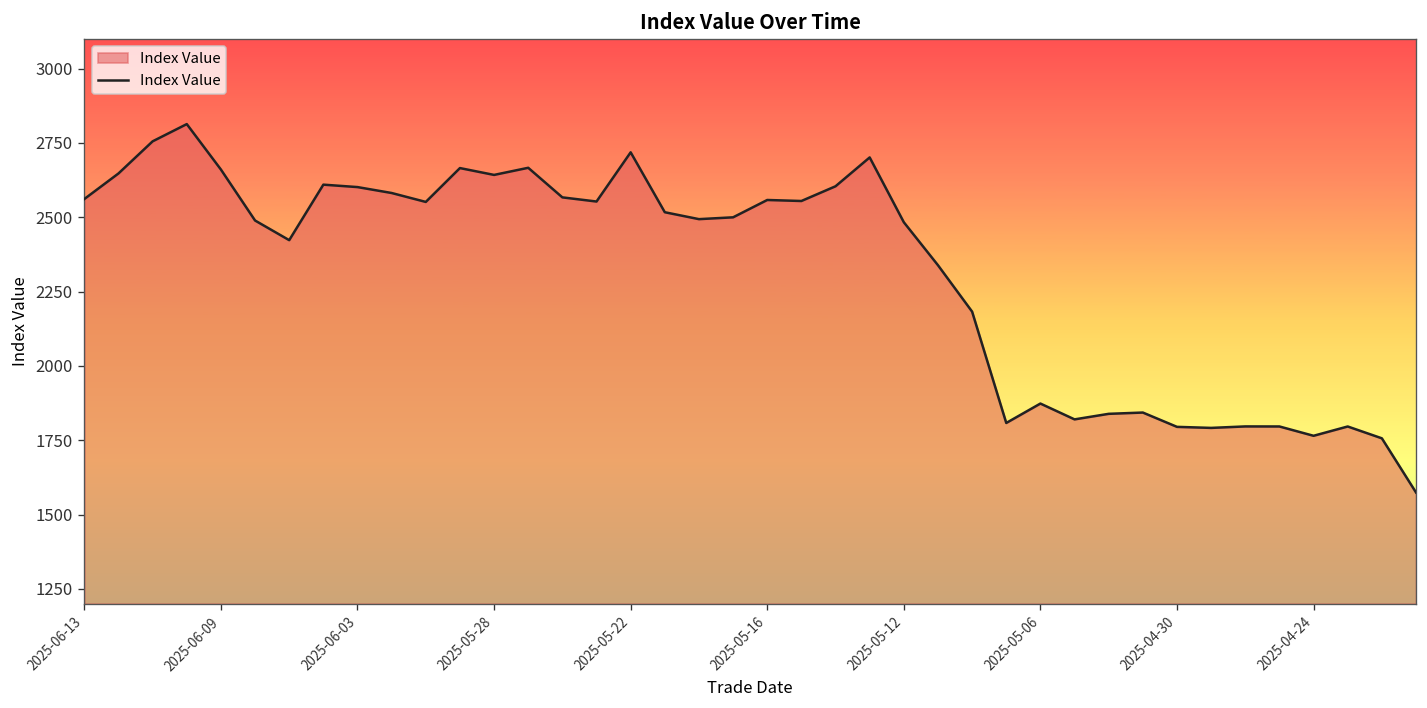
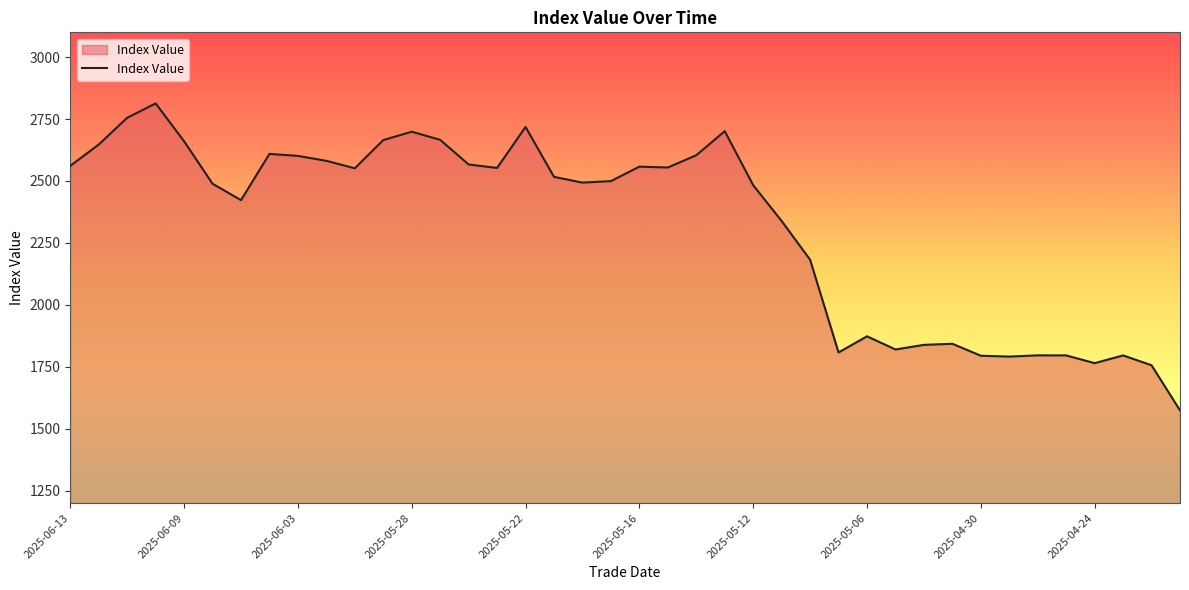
  {
    "2025-06-13": 2560,
    "2025-06-09": 2660,
    "2025-06-03": 2600,
-   "2025-05-28": 2640,
+   "2025-05-28": 2700,
    "2025-05-22": 2720,
    "2025-05-16": 2560,
    "2025-05-12": 2480,
    "2025-05-06": 1870,
    "2025-04-30": 1790,
    "2025-04-24": 1760
  }
